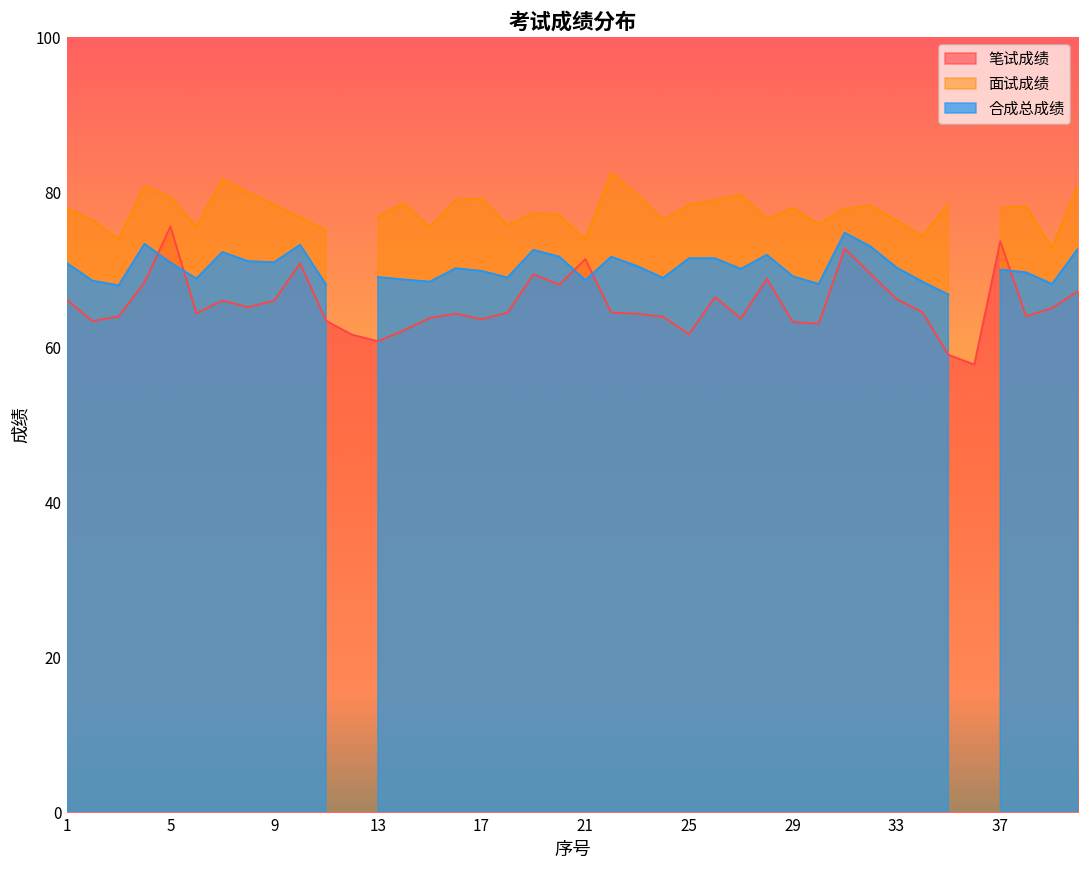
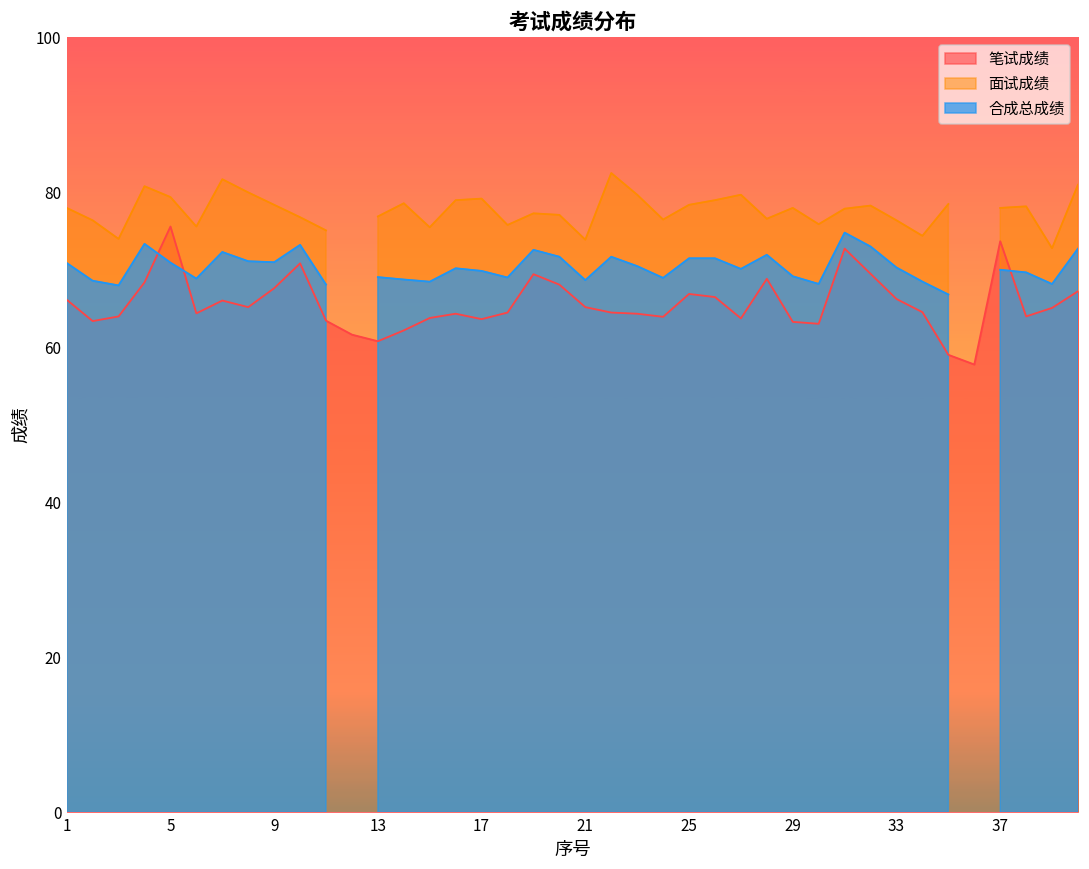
  {
    "笔试成绩": {
      "1": 66,
      "5": 76,
-     "9": 66,
+     "9": 68,
      "13": 61,
      "17": 64,
-     "21": 71,
-     "25": 62,
+     "21": 65,
+     "25": 67,
      "29": 63,
      "33": 66,
      "37": 74
    }
  }
